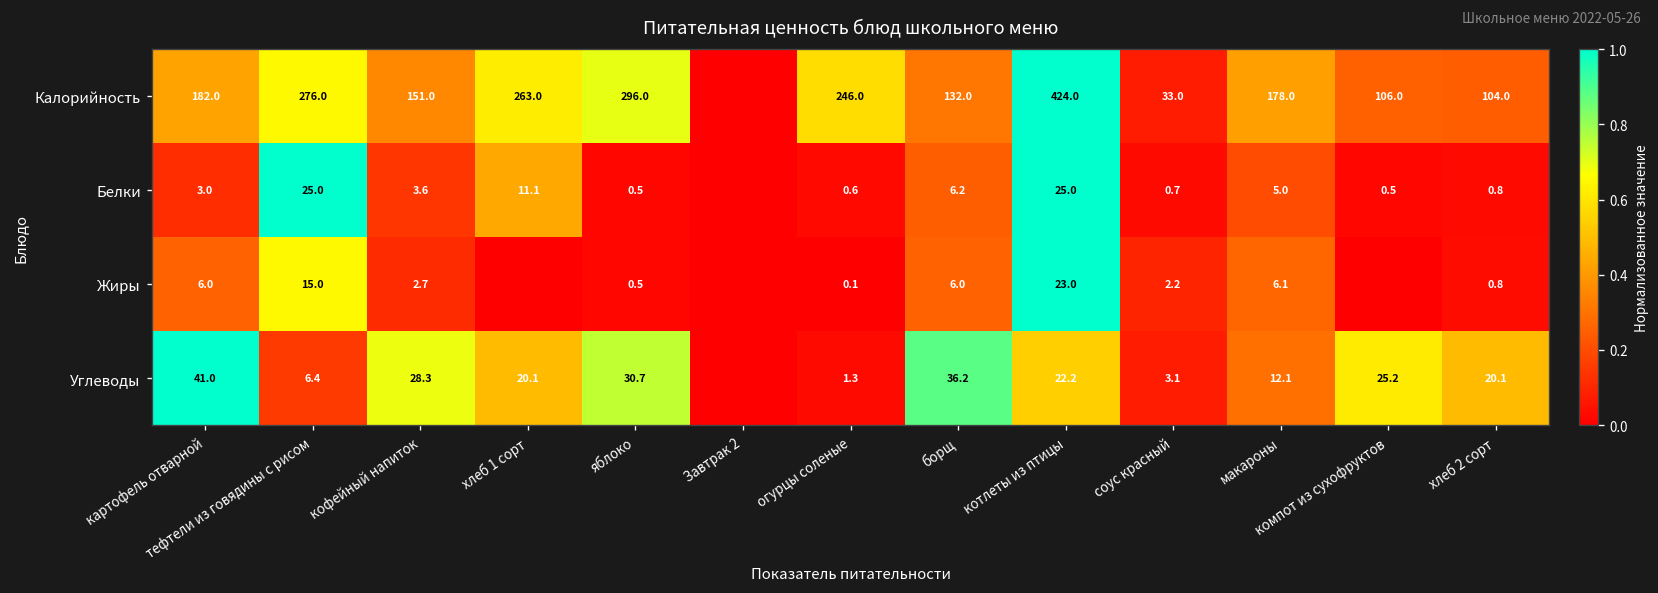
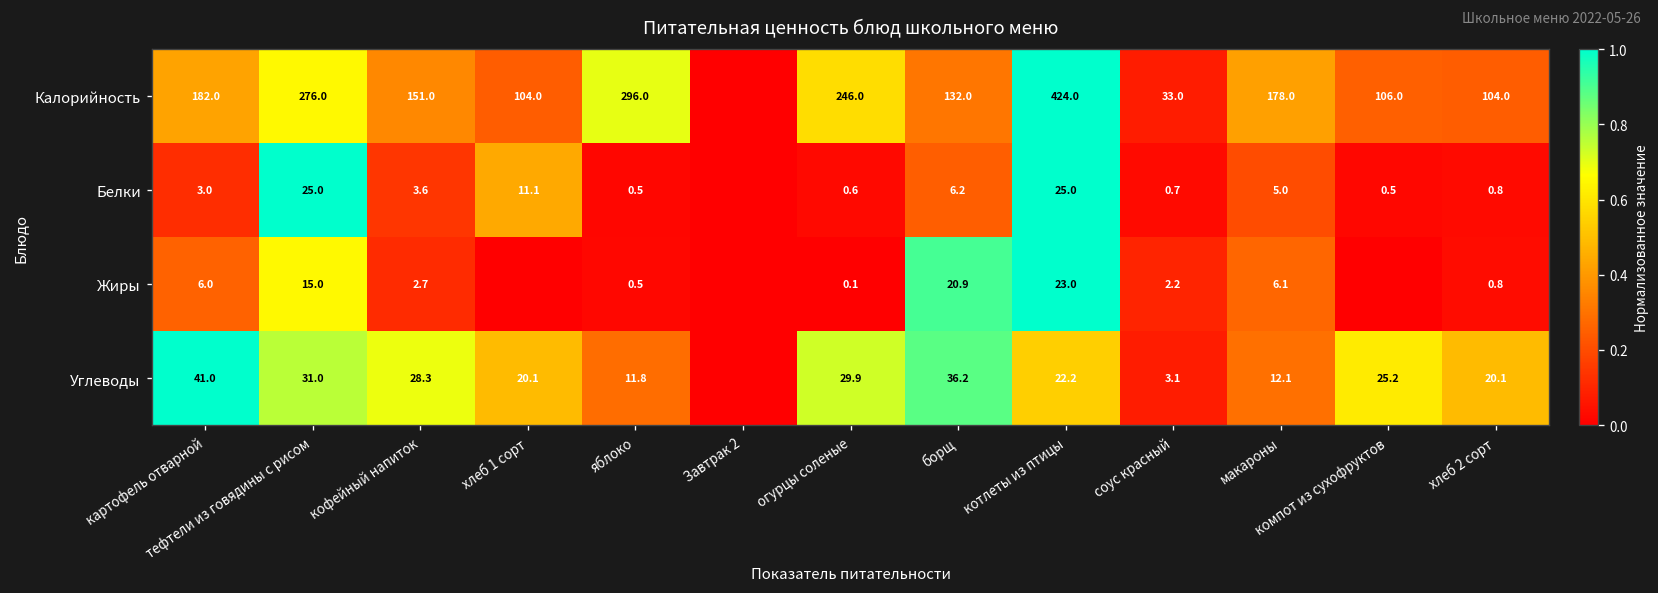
  {
    "Калорийность": {
      "картофель отварной": 182.0,
      "тефтели из говядины с рисом": 276.0,
      "кофейный напиток": 151.0,
-     "хлеб 1 сорт": 263.0,
+     "хлеб 1 сорт": 104.0,
      "яблоко": 296.0,
      "огурцы соленые": 246.0,
      "борщ": 132.0,
      "котлеты из птицы": 424.0,
      "соус красный": 33.0,
      "макароны": 178.0,
      "компот из сухофруктов": 106.0,
      "хлеб 2 сорт": 104.0
    },
    "Белки": {
      "картофель отварной": 3.0,
      "тефтели из говядины с рисом": 25.0,
      "кофейный напиток": 3.6,
      "хлеб 1 сорт": 11.1,
      "яблоко": 0.5,
      "огурцы соленые": 0.6,
      "борщ": 6.2,
      "котлеты из птицы": 25.0,
      "соус красный": 0.7,
      "макароны": 5.0,
      "компот из сухофруктов": 0.5,
      "хлеб 2 сорт": 0.8
    },
    "Жиры": {
      "картофель отварной": 6.0,
      "тефтели из говядины с рисом": 15.0,
      "кофейный напиток": 2.7,
      "яблоко": 0.5,
      "огурцы соленые": 0.1,
-     "борщ": 6.0,
+     "борщ": 20.9,
      "котлеты из птицы": 23.0,
      "соус красный": 2.2,
      "макароны": 6.1,
      "хлеб 2 сорт": 0.8
    },
    "Углеводы": {
      "картофель отварной": 41.0,
-     "тефтели из говядины с рисом": 6.4,
+     "тефтели из говядины с рисом": 31.0,
      "кофейный напиток": 28.3,
      "хлеб 1 сорт": 20.1,
-     "яблоко": 30.7,
-     "огурцы соленые": 1.3,
+     "яблоко": 11.8,
+     "огурцы соленые": 29.9,
      "борщ": 36.2,
      "котлеты из птицы": 22.2,
      "соус красный": 3.1,
      "макароны": 12.1,
      "компот из сухофруктов": 25.2,
      "хлеб 2 сорт": 20.1
    }
  }
